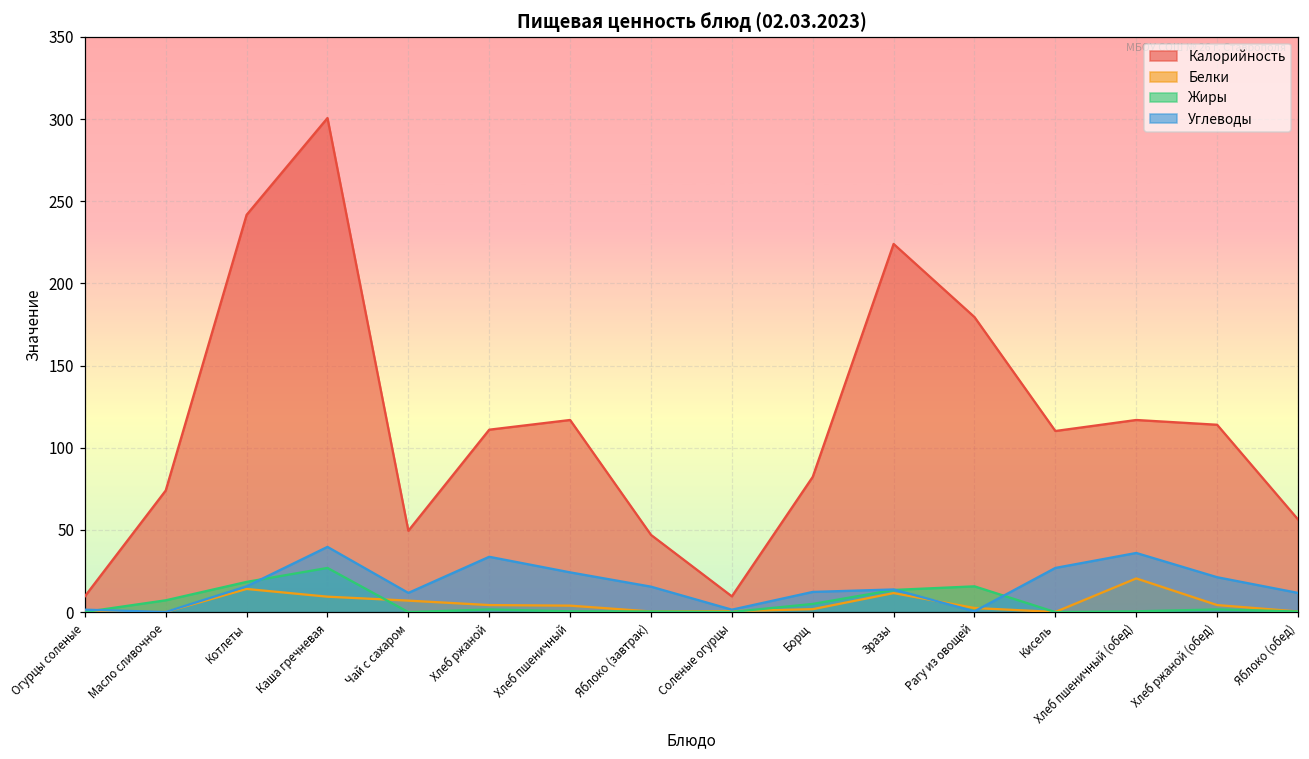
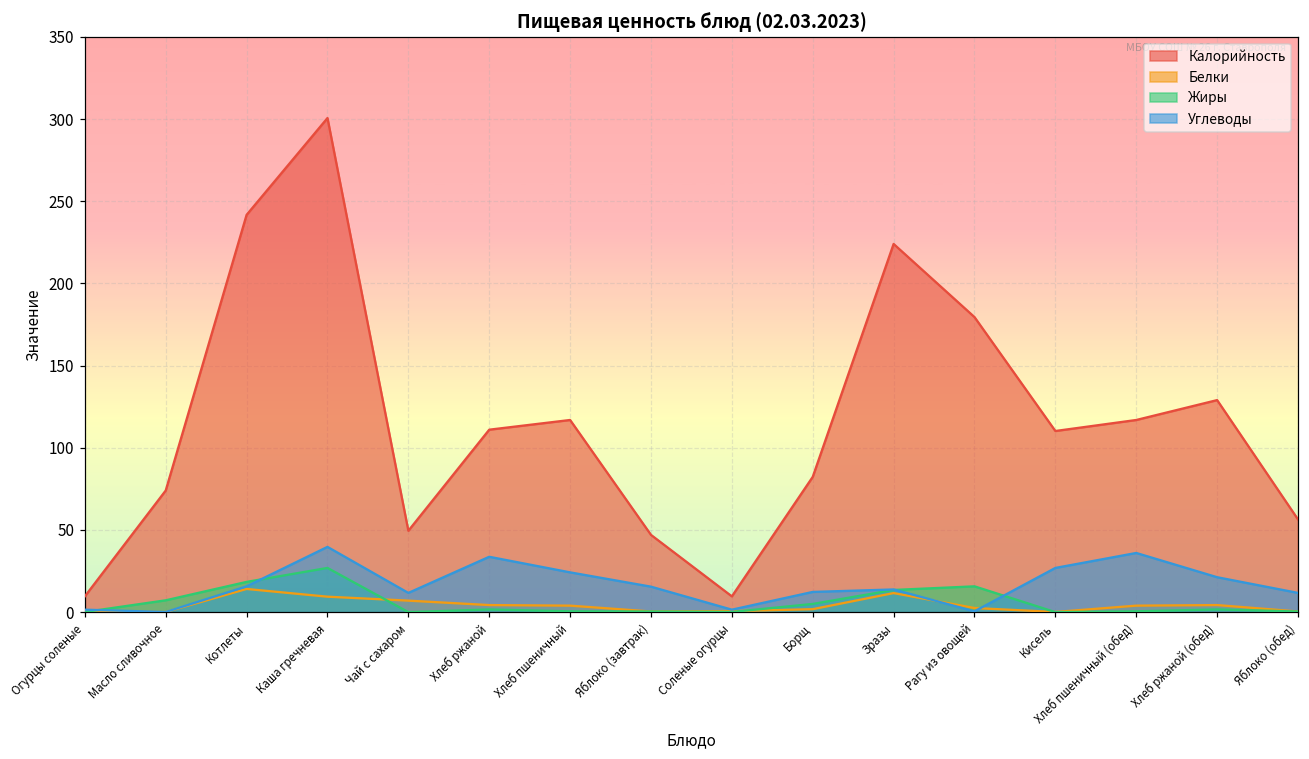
  {
    "Калорийность": {
      "Огурцы соленые": 10,
      "Масло сливочное": 74,
      "Котлеты": 242,
      "Каша гречневая": 301,
      "Чай с сахаром": 50,
      "Хлеб ржаной": 111,
      "Хлеб пшеничный": 117,
      "Яблоко (завтрак)": 47,
      "Соленые огурцы": 10,
      "Борщ": 82,
      "Зразы": 224,
      "Рагу из овощей": 180,
      "Кисель": 110,
      "Хлеб пшеничный (обед)": 117,
-     "Хлеб ржаной (обед)": 114,
+     "Хлеб ржаной (обед)": 129,
      "Яблоко (обед)": 56
    },
    "Белки": {
      "Каша гречневая": 9,
      "Чай с сахаром": 7,
      "Хлеб ржаной": 4,
      "Хлеб пшеничный": 4,
      "Борщ": 2,
      "Зразы": 12,
      "Рагу из овощей": 3,
-     "Хлеб пшеничный (обед)": 21,
+     "Хлеб пшеничный (обед)": 4,
      "Хлеб ржаной (обед)": 4
    },
    "Жиры": {
      "Масло сливочное": 7,
      "Котлеты": 18,
      "Каша гречневая": 27,
      "Чай с сахаром": 0,
      "Хлеб ржаной": 2,
      "Хлеб пшеничный": 1,
      "Борщ": 5,
      "Рагу из овощей": 16,
      "Хлеб пшеничный (обед)": 1,
      "Хлеб ржаной (обед)": 2
    },
    "Углеводы": {
      "Каша гречневая": 40,
      "Чай с сахаром": 12,
      "Хлеб ржаной": 34,
      "Хлеб пшеничный": 24,
      "Яблоко (завтрак)": 16,
      "Борщ": 12,
      "Рагу из овощей": 1,
      "Кисель": 27,
      "Хлеб пшеничный (обед)": 36,
      "Хлеб ржаной (обед)": 21,
      "Яблоко (обед)": 12
    }
  }
